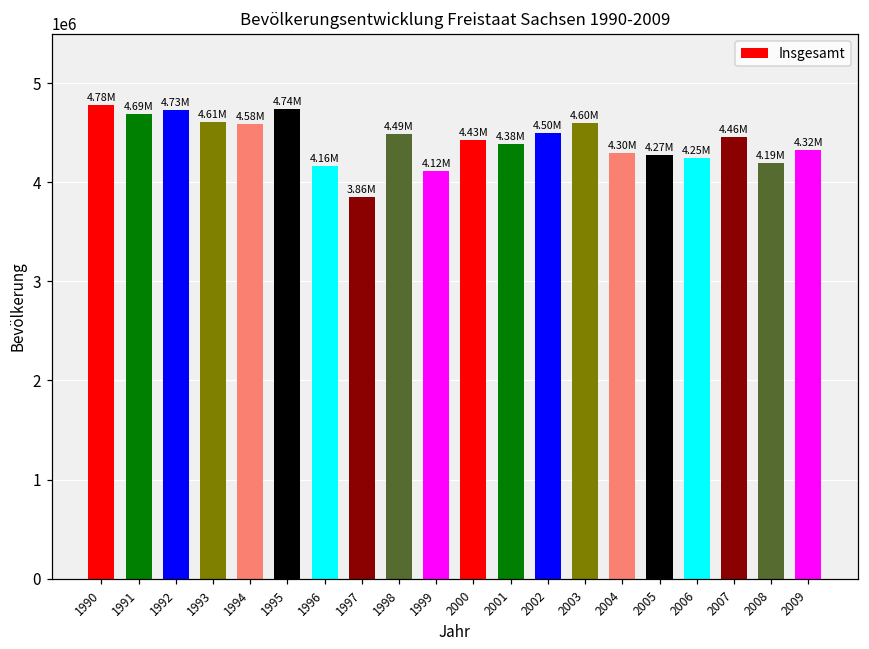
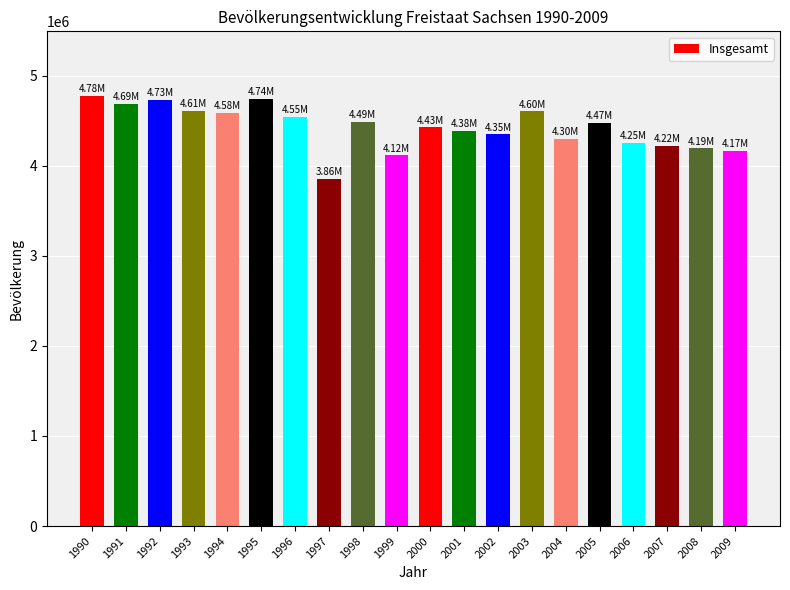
  {
    "1990": "4.78M",
    "1991": "4.69M",
    "1992": "4.73M",
    "1993": "4.61M",
    "1994": "4.58M",
    "1995": "4.74M",
-   "1996": "4.16M",
+   "1996": "4.55M",
    "1997": "3.86M",
    "1998": "4.49M",
    "1999": "4.12M",
    "2000": "4.43M",
    "2001": "4.38M",
-   "2002": "4.50M",
+   "2002": "4.35M",
    "2003": "4.60M",
    "2004": "4.30M",
-   "2005": "4.27M",
+   "2005": "4.47M",
    "2006": "4.25M",
-   "2007": "4.46M",
+   "2007": "4.22M",
    "2008": "4.19M",
-   "2009": "4.32M"
+   "2009": "4.17M"
  }
